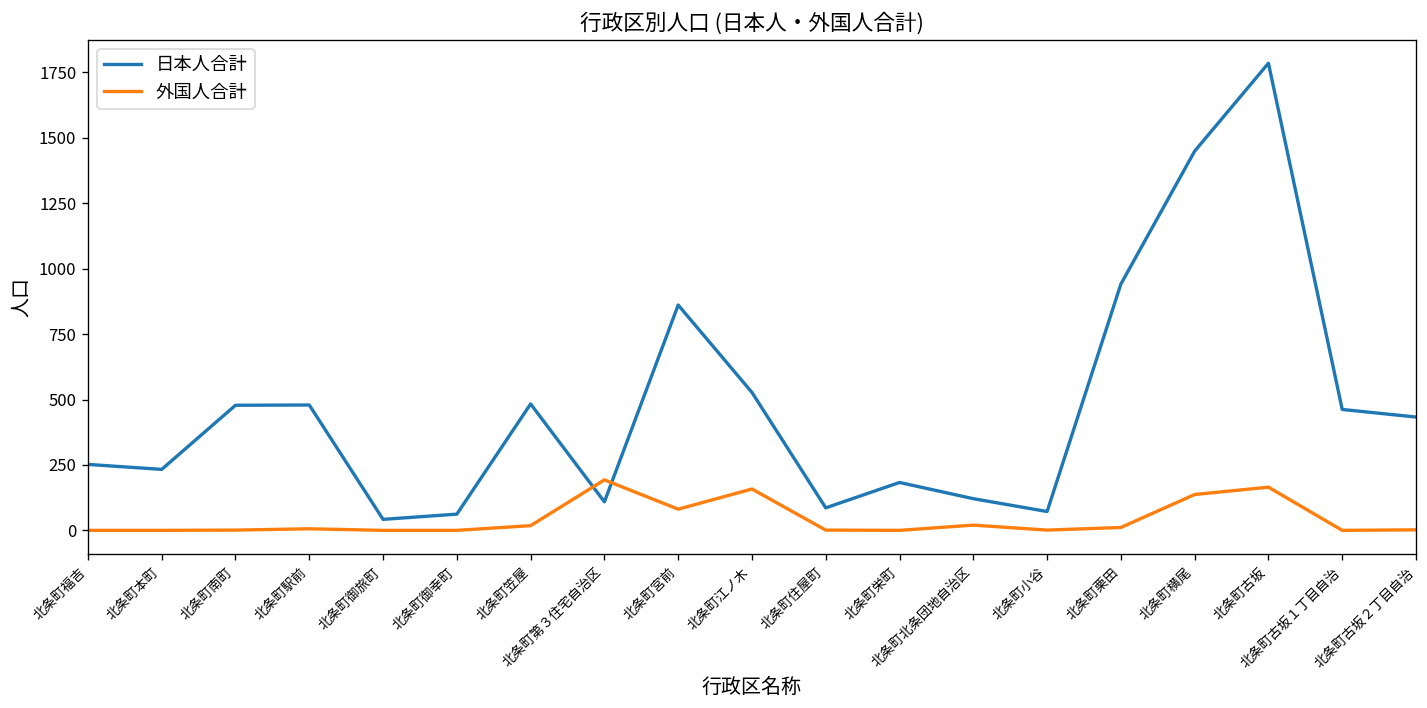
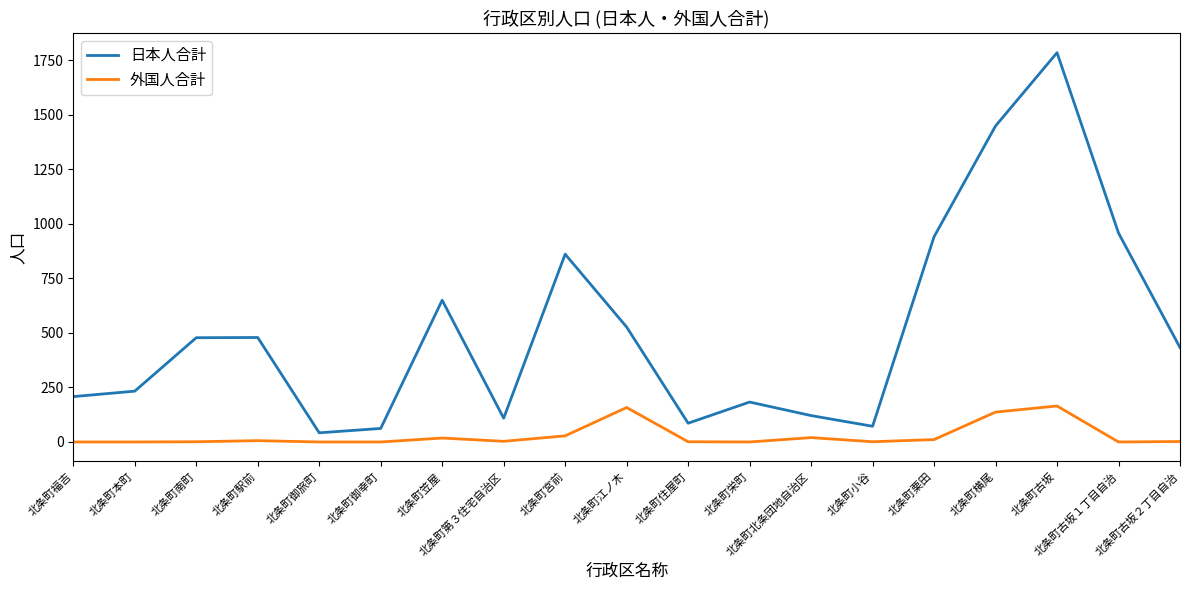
  {
    "日本人合計": {
-     "北条町福吉": 250,
+     "北条町福吉": 210,
      "北条町本町": 230,
      "北条町南町": 480,
      "北条町駅前": 480,
      "北条町御旅町": 40,
      "北条町御幸町": 60,
-     "北条町笠屋": 480,
+     "北条町笠屋": 650,
      "北条町第３住宅自治区": 110,
      "北条町宮前": 860,
      "北条町江ノ木": 530,
      "北条町住屋町": 90,
      "北条町栄町": 180,
      "北条町北条団地自治区": 120,
      "北条町小谷": 70,
      "北条町栗田": 940,
      "北条町横尾": 1450,
      "北条町古坂": 1790,
-     "北条町古坂１丁目自治": 460,
+     "北条町古坂１丁目自治": 960,
      "北条町古坂２丁目自治": 430
    },
    "外国人合計": {
      "北条町福吉": 0,
      "北条町本町": 0,
      "北条町南町": 0,
      "北条町駅前": 10,
      "北条町御旅町": 0,
      "北条町御幸町": 0,
      "北条町笠屋": 20,
-     "北条町第３住宅自治区": 190,
-     "北条町宮前": 80,
+     "北条町第３住宅自治区": 0,
+     "北条町宮前": 30,
      "北条町江ノ木": 160,
      "北条町住屋町": 0,
      "北条町栄町": 0,
      "北条町北条団地自治区": 20,
      "北条町小谷": 0,
      "北条町栗田": 10,
      "北条町横尾": 140,
      "北条町古坂": 170,
      "北条町古坂１丁目自治": 0,
      "北条町古坂２丁目自治": 0
    }
  }
